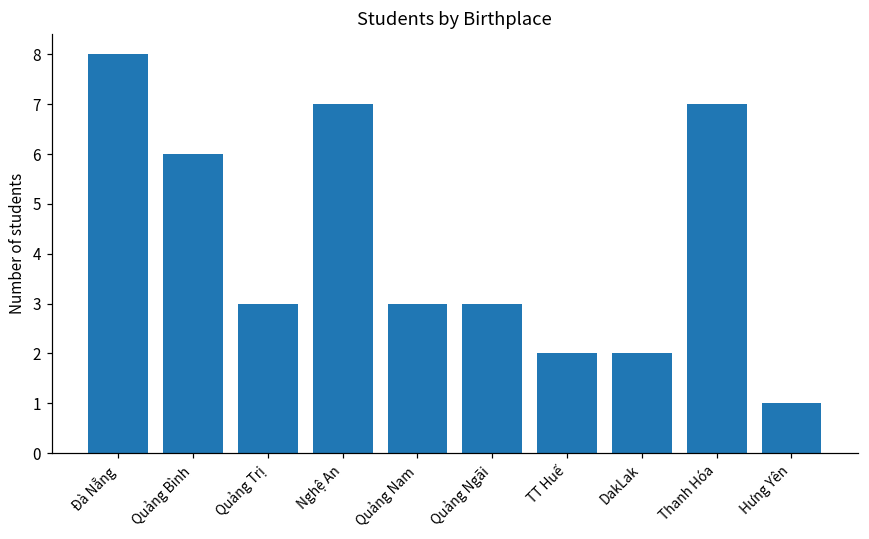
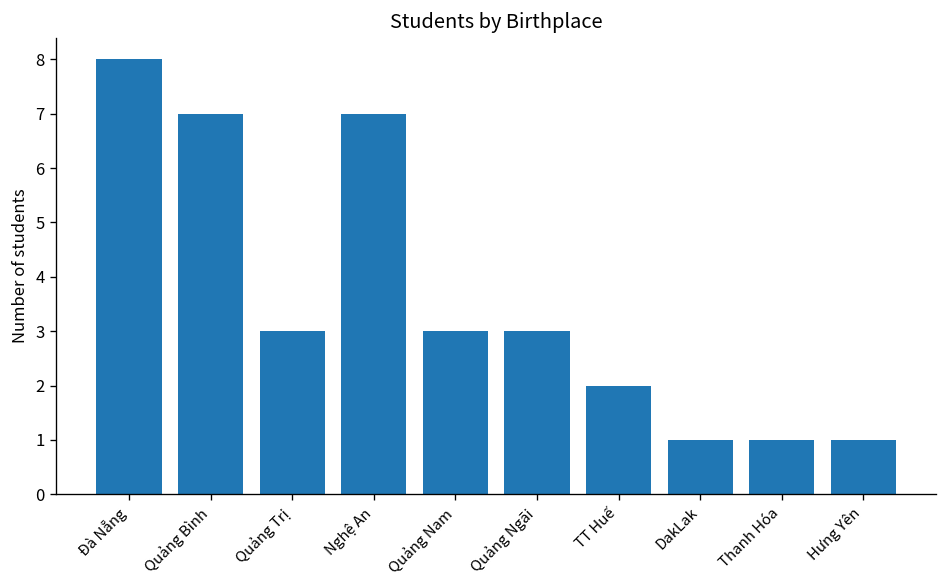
  {
    "Đà Nẵng": 8,
-   "Quảng Bình": 6,
+   "Quảng Bình": 7,
    "Quảng Trị": 3,
    "Nghệ An": 7,
    "Quảng Nam": 3,
    "Quảng Ngãi": 3,
    "TT Huế": 2,
-   "DakLak": 2,
-   "Thanh Hóa": 7,
+   "DakLak": 1,
+   "Thanh Hóa": 1,
    "Hưng Yên": 1
  }
